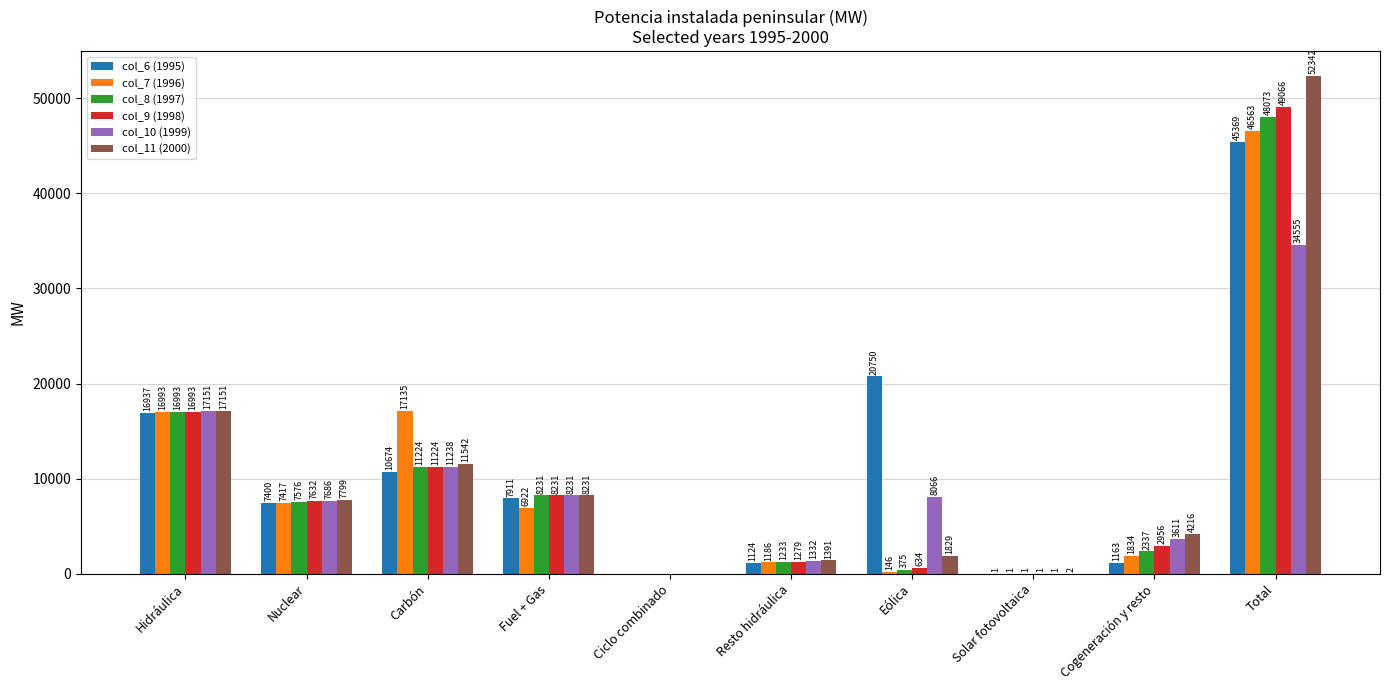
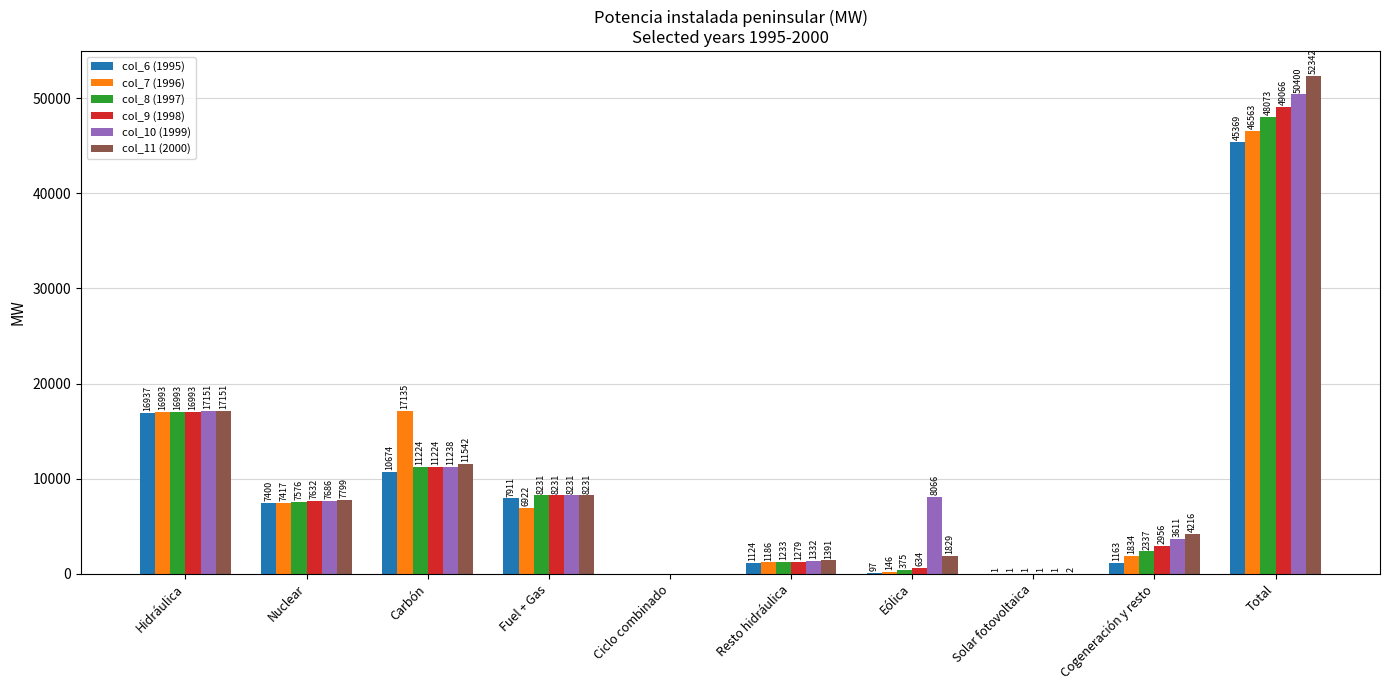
  {
    "col_6 (1995)": {
      "Hidráulica": 16937,
      "Nuclear": 7400,
      "Carbón": 10674,
      "Fuel + Gas": 7911,
      "Resto hidráulica": 1124,
-     "Eólica": 20750,
+     "Eólica": 97,
      "Solar fotovoltaica": 1,
      "Cogeneración y resto": 1163,
      "Total": 45369
    },
    "col_7 (1996)": {
      "Hidráulica": 16993,
      "Nuclear": 7417,
      "Carbón": 17135,
      "Fuel + Gas": 6922,
      "Resto hidráulica": 1186,
      "Eólica": 146,
      "Solar fotovoltaica": 1,
      "Cogeneración y resto": 1834,
      "Total": 46563
    },
    "col_8 (1997)": {
      "Hidráulica": 16993,
      "Nuclear": 7576,
      "Carbón": 11224,
      "Fuel + Gas": 8231,
      "Resto hidráulica": 1233,
      "Eólica": 375,
      "Solar fotovoltaica": 1,
      "Cogeneración y resto": 2337,
      "Total": 48073
    },
    "col_9 (1998)": {
      "Hidráulica": 16993,
      "Nuclear": 7632,
      "Carbón": 11224,
      "Fuel + Gas": 8231,
      "Resto hidráulica": 1279,
      "Eólica": 634,
      "Solar fotovoltaica": 1,
      "Cogeneración y resto": 2956,
      "Total": 49066
    },
    "col_10 (1999)": {
      "Hidráulica": 17151,
      "Nuclear": 7686,
      "Carbón": 11238,
      "Fuel + Gas": 8231,
      "Resto hidráulica": 1332,
      "Eólica": 8066,
      "Solar fotovoltaica": 1,
      "Cogeneración y resto": 3611,
-     "Total": 34555
+     "Total": 50400
    },
    "col_11 (2000)": {
      "Hidráulica": 17151,
      "Nuclear": 7799,
      "Carbón": 11542,
      "Fuel + Gas": 8231,
      "Resto hidráulica": 1391,
      "Eólica": 1829,
      "Solar fotovoltaica": 2,
      "Cogeneración y resto": 4216,
      "Total": 52342
    }
  }
